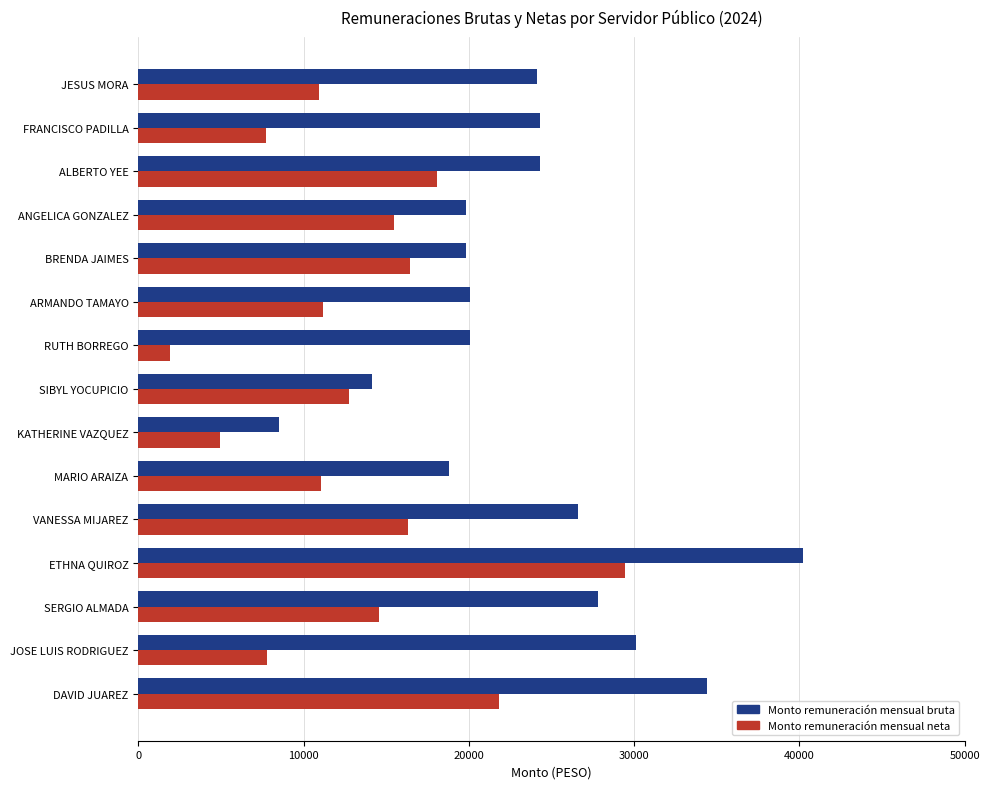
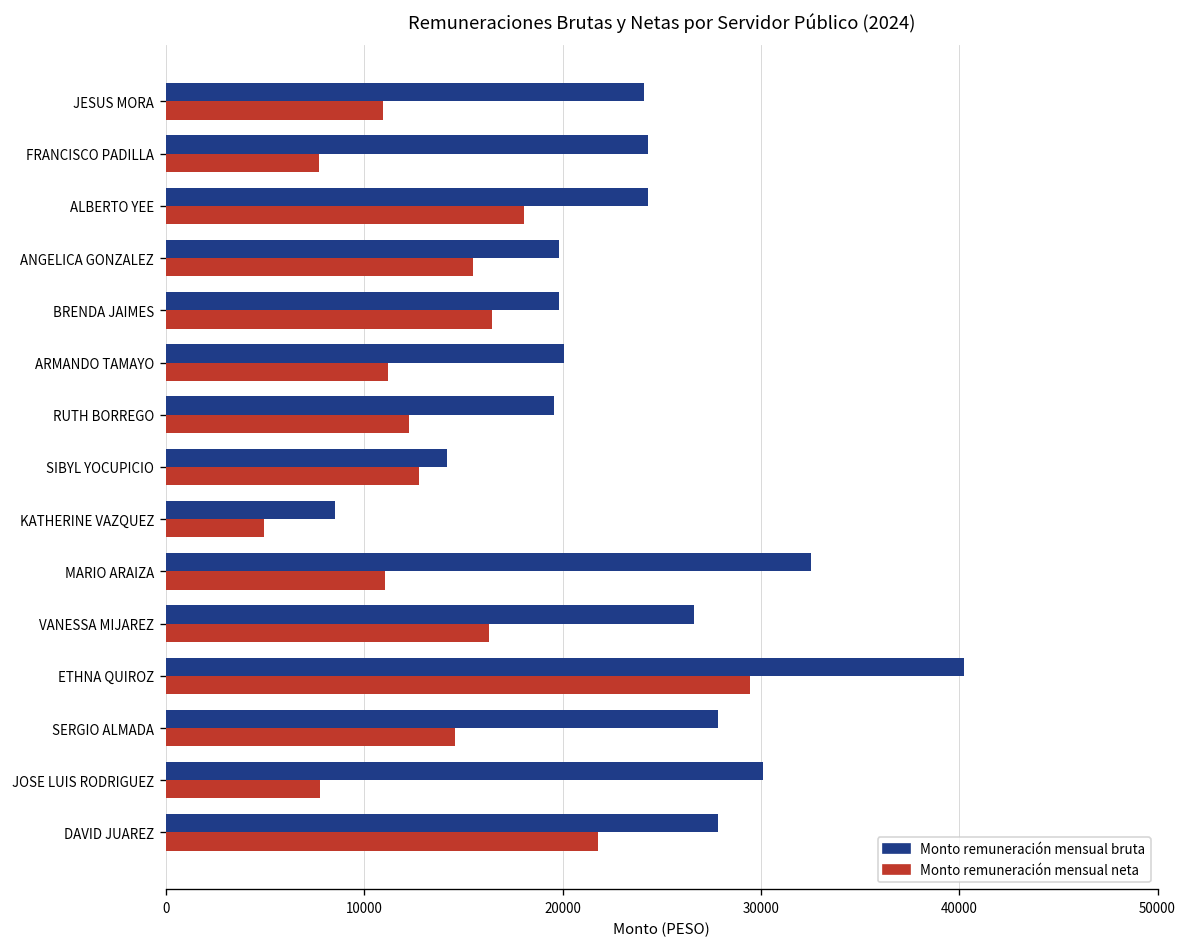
  {
    "Monto remuneración mensual bruta": {
      "JESUS MORA": 24100,
      "FRANCISCO PADILLA": 24300,
      "ALBERTO YEE": 24300,
      "ANGELICA GONZALEZ": 19800,
      "BRENDA JAIMES": 19800,
      "ARMANDO TAMAYO": 20100,
-     "RUTH BORREGO": 20100,
+     "RUTH BORREGO": 19600,
      "SIBYL YOCUPICIO": 14200,
      "KATHERINE VAZQUEZ": 8500,
-     "MARIO ARAIZA": 18800,
+     "MARIO ARAIZA": 32500,
      "VANESSA MIJAREZ": 26600,
      "ETHNA QUIROZ": 40200,
      "SERGIO ALMADA": 27800,
      "JOSE LUIS RODRIGUEZ": 30100,
-     "DAVID JUAREZ": 34400
+     "DAVID JUAREZ": 27800
    },
    "Monto remuneración mensual neta": {
      "JESUS MORA": 10900,
      "FRANCISCO PADILLA": 7700,
      "ALBERTO YEE": 18100,
      "ANGELICA GONZALEZ": 15500,
      "BRENDA JAIMES": 16400,
      "ARMANDO TAMAYO": 11200,
-     "RUTH BORREGO": 1900,
+     "RUTH BORREGO": 12200,
      "SIBYL YOCUPICIO": 12800,
      "KATHERINE VAZQUEZ": 4900,
      "MARIO ARAIZA": 11000,
      "VANESSA MIJAREZ": 16300,
      "ETHNA QUIROZ": 29400,
      "SERGIO ALMADA": 14600,
      "JOSE LUIS RODRIGUEZ": 7800,
      "DAVID JUAREZ": 21800
    }
  }
